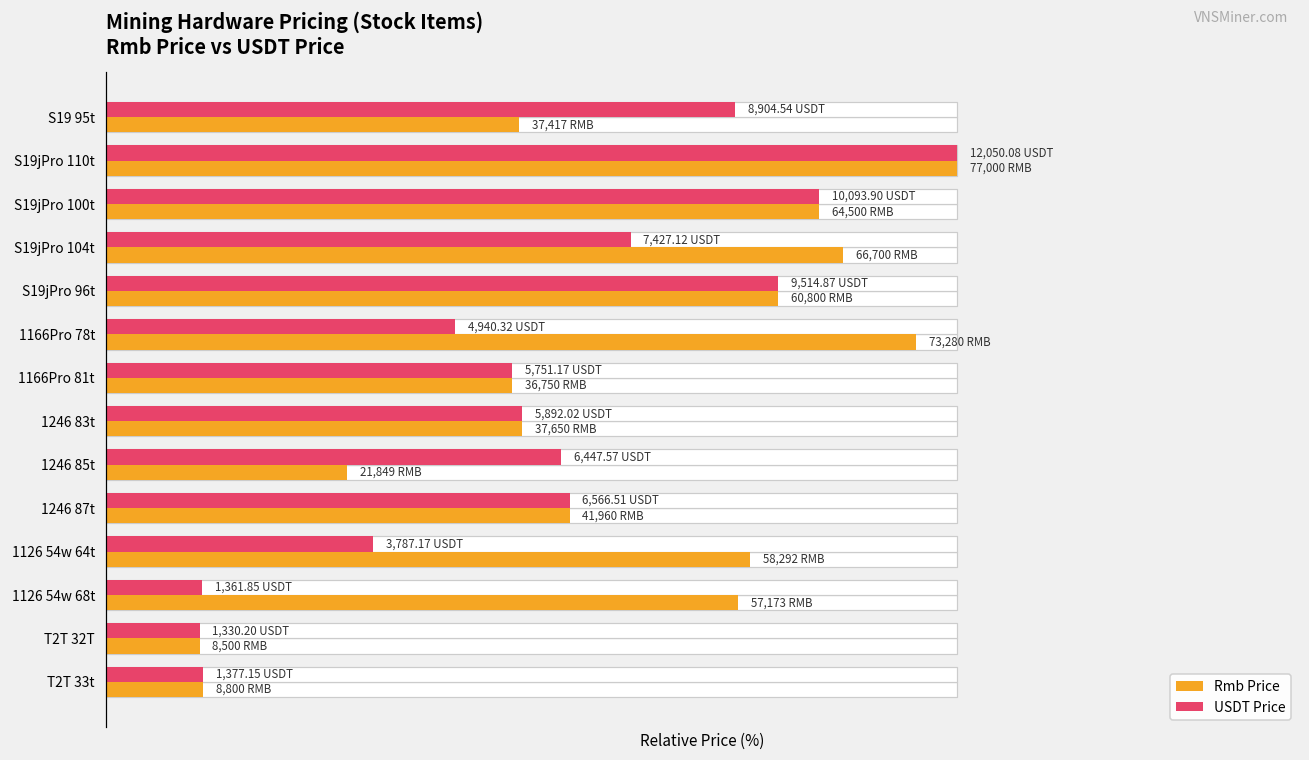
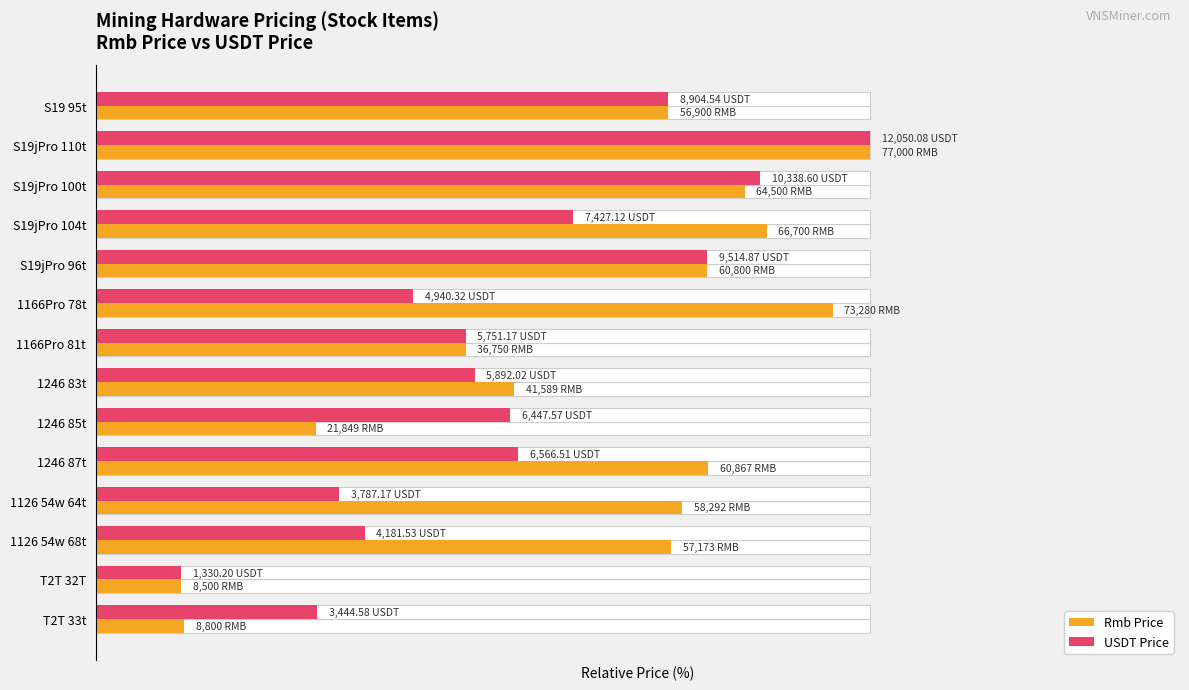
  {
    "Rmb Price": {
-     "S19 95t": "37,417",
-     "1246 83t": "37,650",
-     "1246 87t": "41,960"
+     "S19 95t": "56,900",
+     "1246 83t": "41,589",
+     "1246 87t": "60,867"
    },
    "USDT Price": {
-     "S19jPro 100t": "10,093.90",
-     "1126 54w 68t": "1,361.85",
-     "T2T 33t": "1,377.15"
+     "S19jPro 100t": "10,338.60",
+     "1126 54w 68t": "4,181.53",
+     "T2T 33t": "3,444.58"
    }
  }
